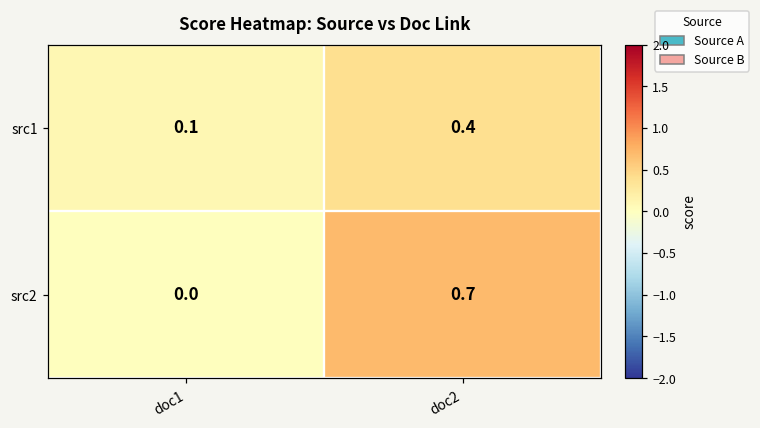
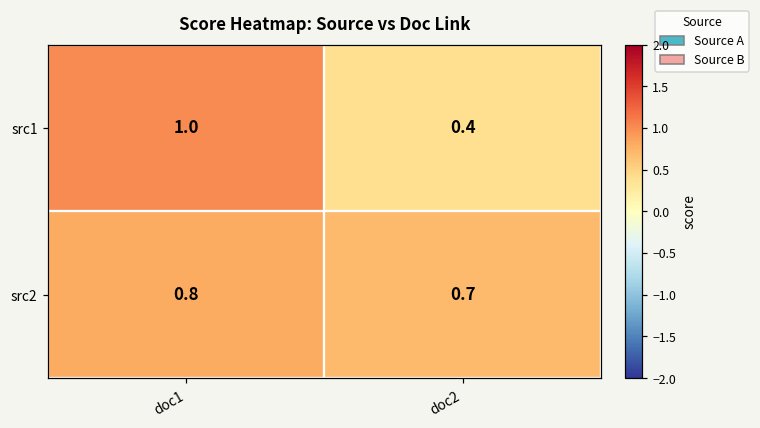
  {
    "src1": {
-     "doc1": 0.1,
+     "doc1": 1.0,
      "doc2": 0.4
    },
    "src2": {
-     "doc1": 0.0,
+     "doc1": 0.8,
      "doc2": 0.7
    }
  }
